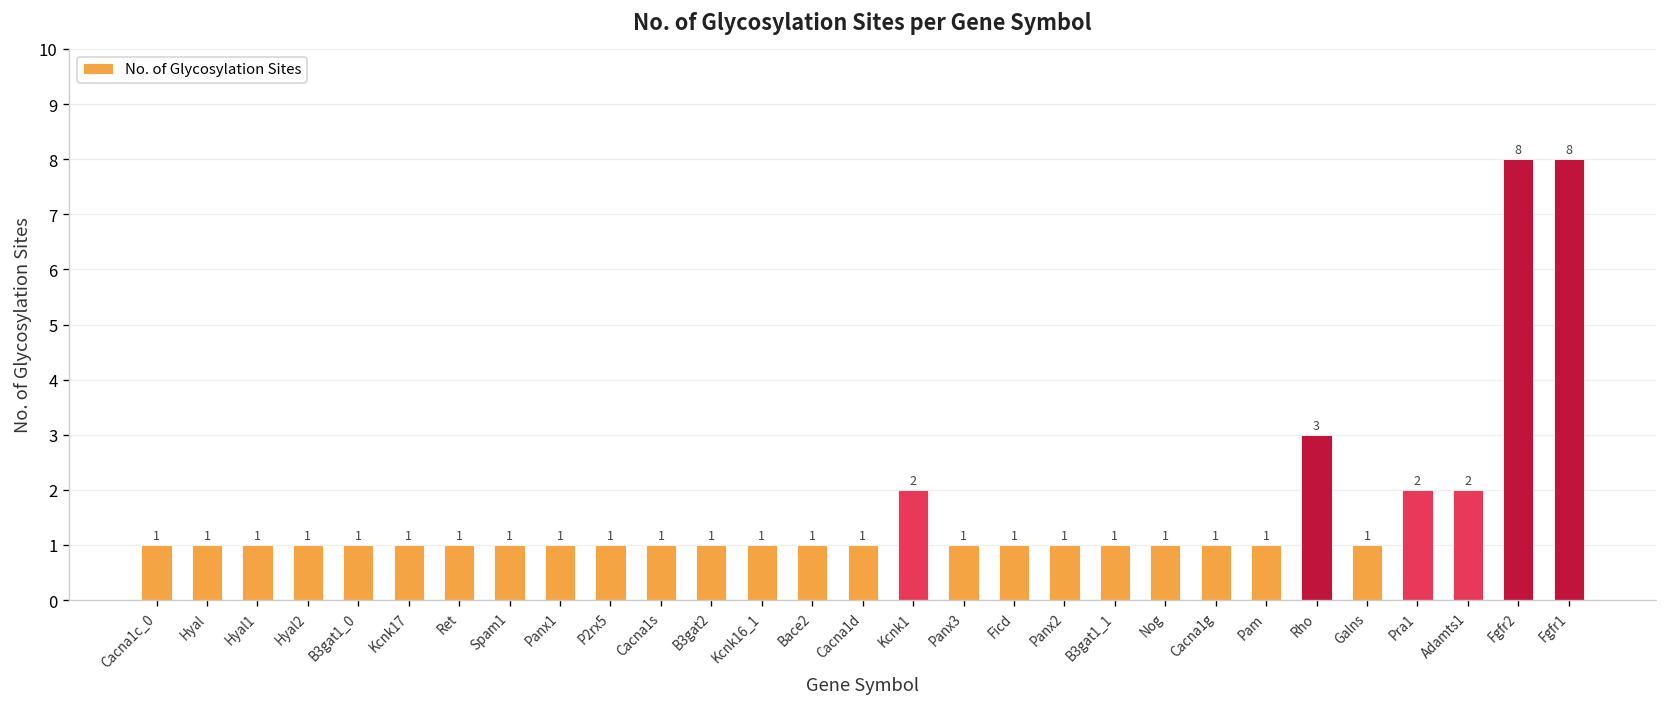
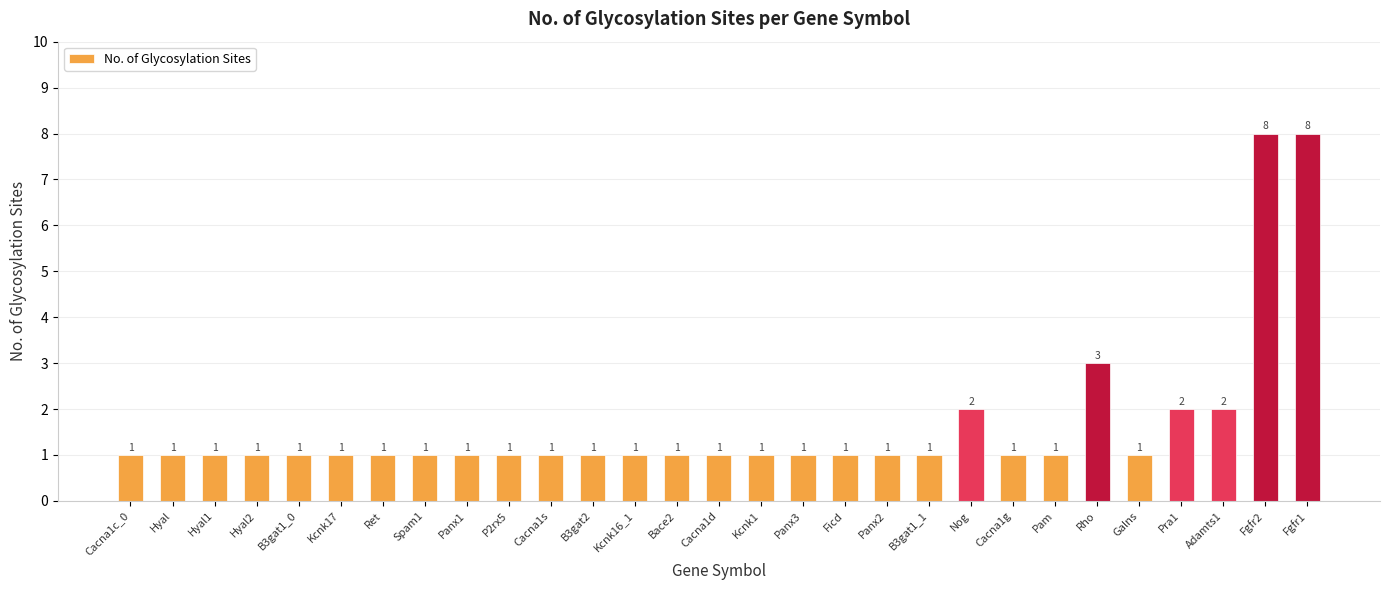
  {
    "Cacna1c_0": 1,
    "Hyal": 1,
    "Hyal1": 1,
    "Hyal2": 1,
    "B3gat1_0": 1,
    "Kcnk17": 1,
    "Ret": 1,
    "Spam1": 1,
    "Panx1": 1,
    "P2rx5": 1,
    "Cacna1s": 1,
    "B3gat2": 1,
    "Kcnk16_1": 1,
    "Bace2": 1,
    "Cacna1d": 1,
-   "Kcnk1": 2,
+   "Kcnk1": 1,
    "Panx3": 1,
    "Ficd": 1,
    "Panx2": 1,
    "B3gat1_1": 1,
-   "Nog": 1,
+   "Nog": 2,
    "Cacna1g": 1,
    "Pam": 1,
    "Rho": 3,
    "Galns": 1,
    "Pra1": 2,
    "Adamts1": 2,
    "Fgfr2": 8,
    "Fgfr1": 8
  }
